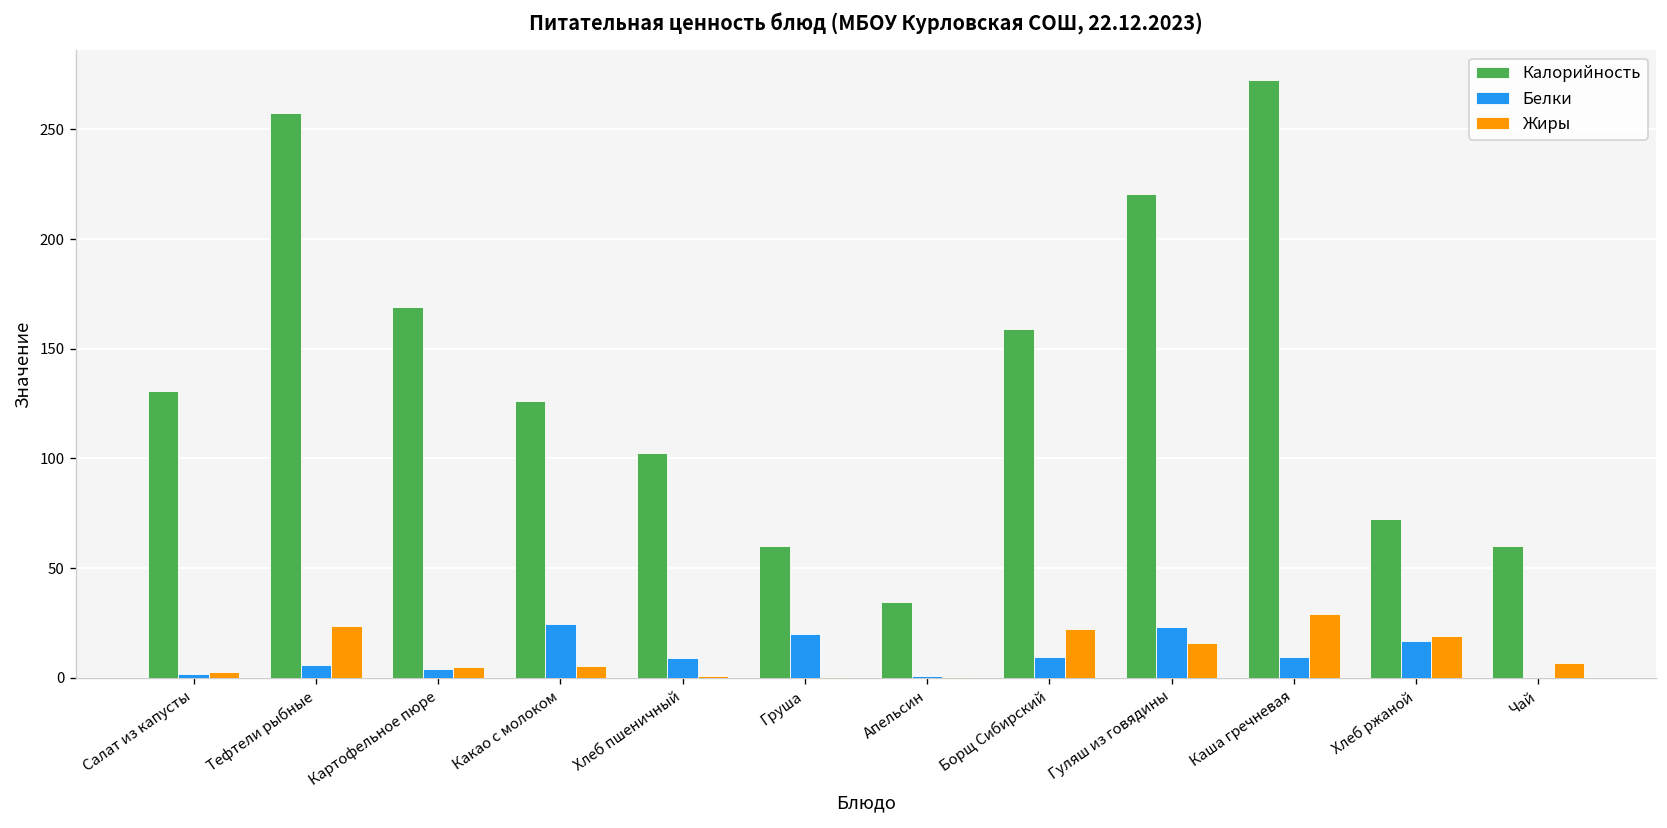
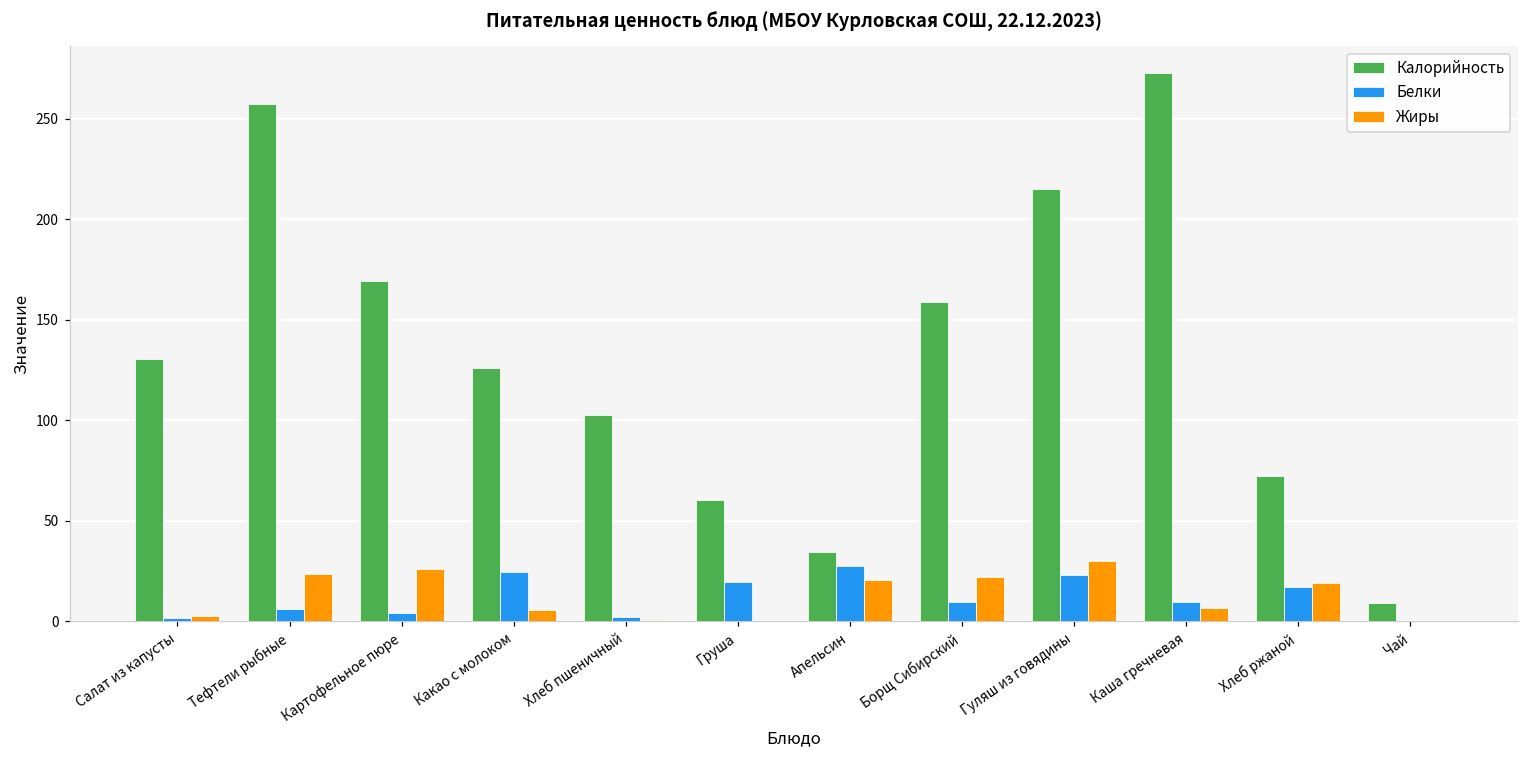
  {
    "Калорийность": {
      "Салат из капусты": 131,
      "Тефтели рыбные": 257,
      "Картофельное пюре": 169,
      "Какао с молоком": 126,
      "Хлеб пшеничный": 103,
      "Груша": 60,
      "Апельсин": 35,
      "Борщ Сибирский": 159,
-     "Гуляш из говядины": 220,
+     "Гуляш из говядины": 215,
      "Каша гречневая": 273,
      "Хлеб ржаной": 72,
-     "Чай": 60
+     "Чай": 9
    },
    "Белки": {
      "Салат из капусты": 2,
      "Тефтели рыбные": 6,
      "Картофельное пюре": 4,
      "Какао с молоком": 24,
-     "Хлеб пшеничный": 9,
+     "Хлеб пшеничный": 2,
      "Груша": 20,
-     "Апельсин": 1,
+     "Апельсин": 28,
      "Борщ Сибирский": 10,
      "Гуляш из говядины": 23,
      "Каша гречневая": 10,
      "Хлеб ржаной": 17,
      "Чай": 0
    },
    "Жиры": {
      "Салат из капусты": 3,
      "Тефтели рыбные": 24,
-     "Картофельное пюре": 5,
+     "Картофельное пюре": 26,
      "Какао с молоком": 5,
-     "Апельсин": 0,
+     "Апельсин": 21,
      "Борщ Сибирский": 22,
-     "Гуляш из говядины": 16,
-     "Каша гречневая": 29,
+     "Гуляш из говядины": 30,
+     "Каша гречневая": 7,
      "Хлеб ржаной": 19,
-     "Чай": 7
+     "Чай": 0
    }
  }
